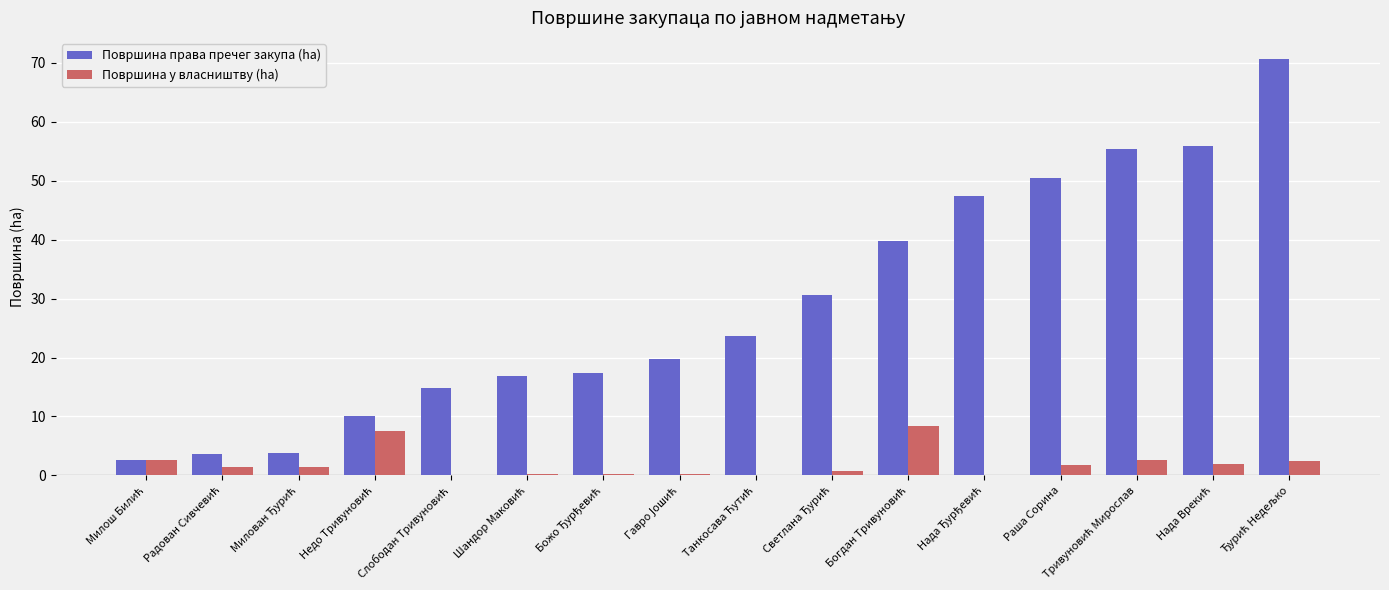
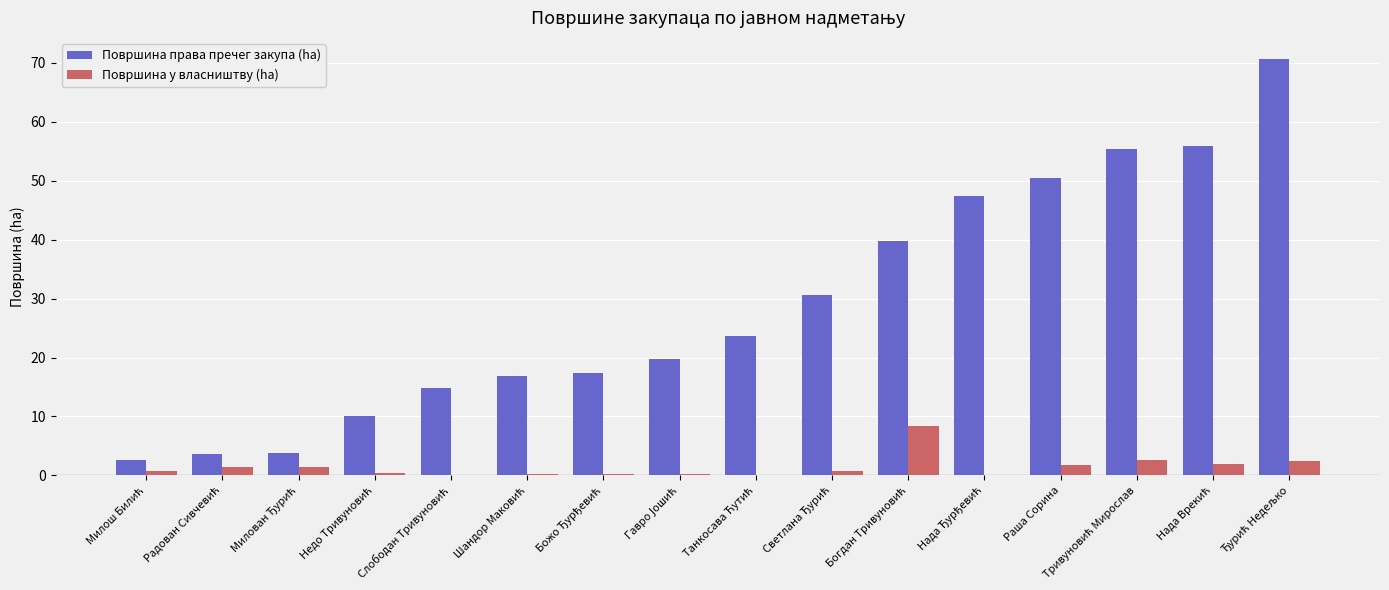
  {
    "Површина права пречег закупа (ha)": {
      "Милош Билић": 3,
      "Радован Сивчевић": 4,
      "Милован Ђурић": 4,
      "Недо Тривуновић": 10,
      "Слободан Тривуновић": 15,
      "Шандор Маковић": 17,
      "Божо Ђурђевић": 17,
      "Гавро Јошић": 20,
      "Танкосава Ћутић": 24,
      "Светлана Ђурић": 31,
      "Богдан Тривуновић": 40,
      "Нада Ђурђевић": 47,
      "Раша Сорина": 51,
      "Тривуновић Мирослав": 55,
      "Нада Врекић": 56,
      "Ђурић Недељко": 71
    },
    "Површина у власништву (ha)": {
-     "Милош Билић": 3,
+     "Милош Билић": 1,
      "Радован Сивчевић": 1,
      "Милован Ђурић": 1,
-     "Недо Тривуновић": 8,
+     "Недо Тривуновић": 0,
      "Танкосава Ћутић": 0,
      "Светлана Ђурић": 1,
      "Богдан Тривуновић": 8,
      "Нада Ђурђевић": 0,
      "Раша Сорина": 2,
      "Тривуновић Мирослав": 3,
      "Нада Врекић": 2,
      "Ђурић Недељко": 2
    }
  }
